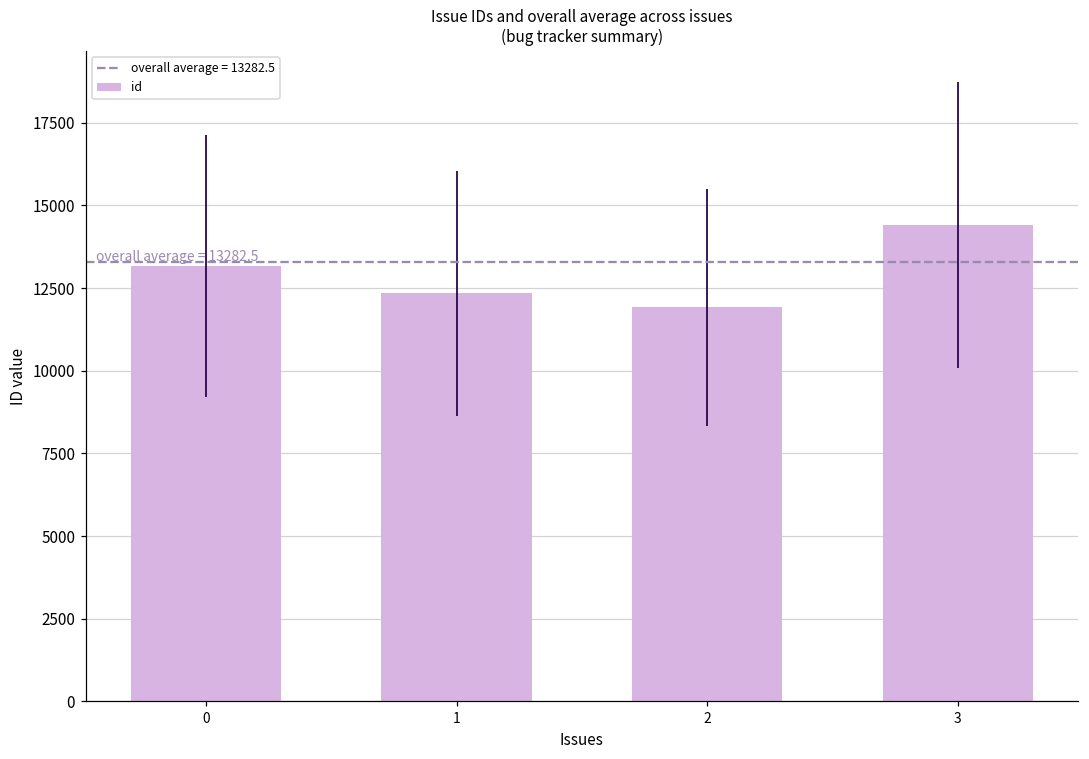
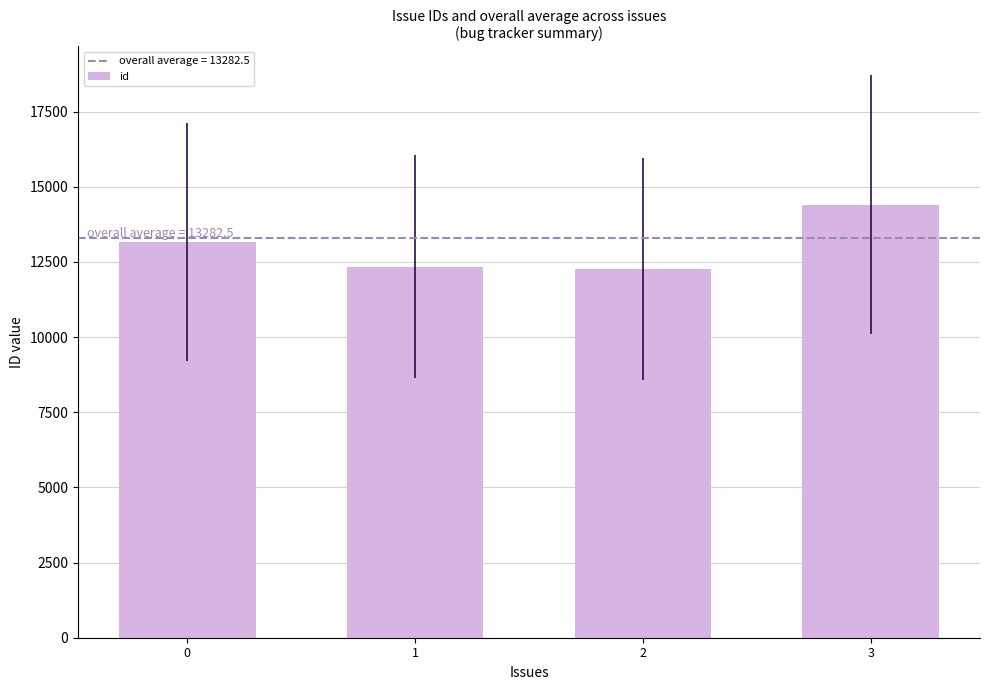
  {
    "1": 12300,
-   "2": 11900,
+   "2": 12300,
    "3": 14400
  }
